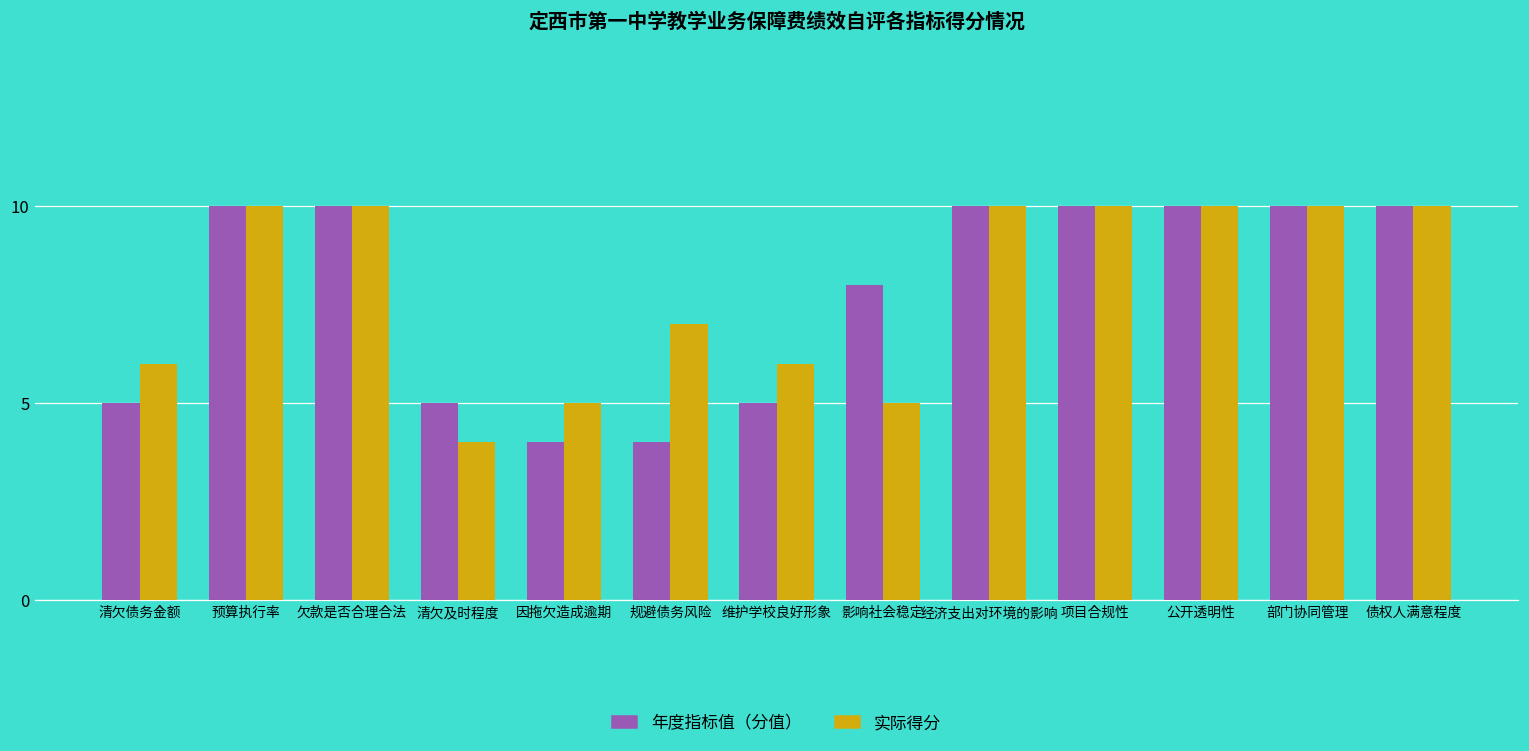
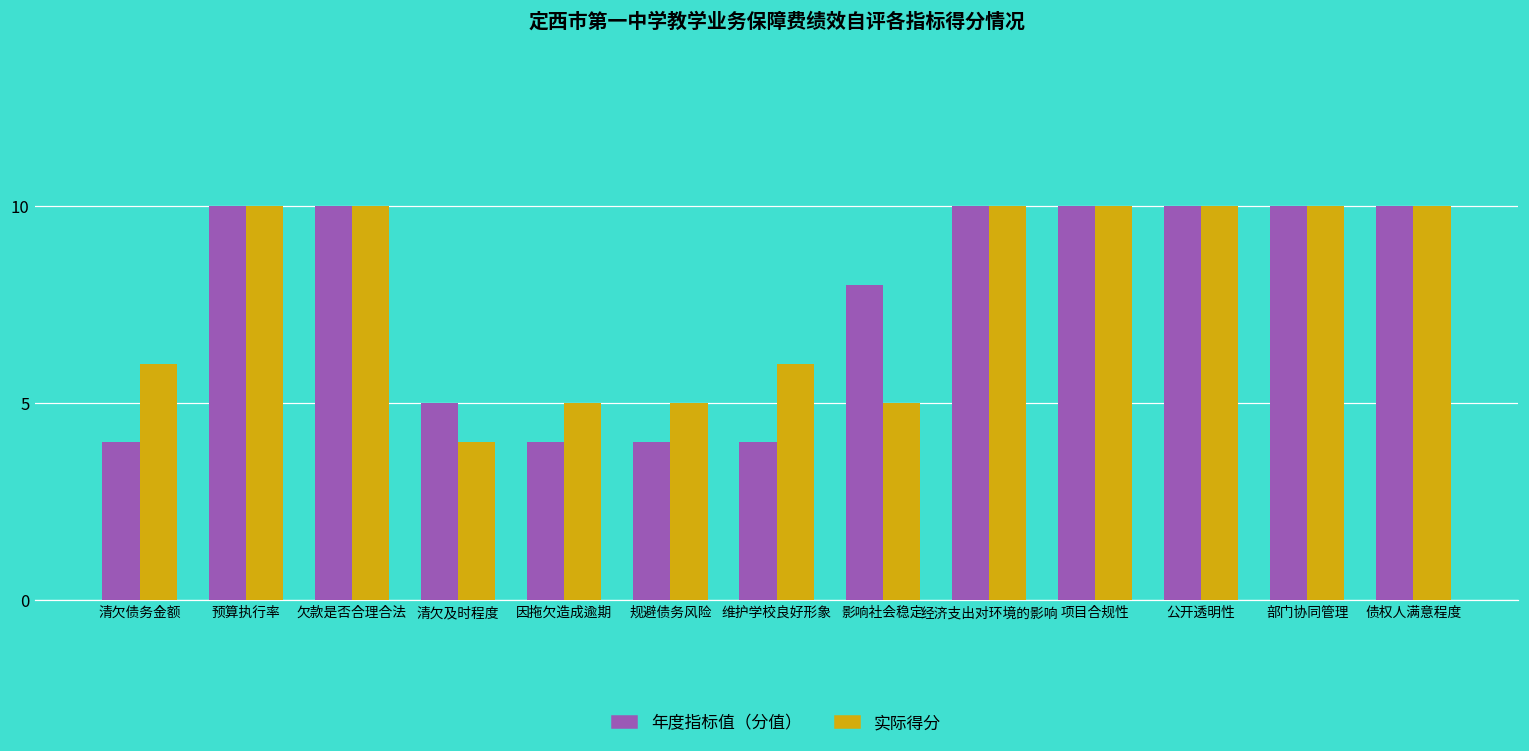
  {
    "年度指标值（分值）": {
-     "清欠债务金额": 5,
+     "清欠债务金额": 4,
      "预算执行率": 10,
      "欠款是否合理合法": 10,
      "清欠及时程度": 5,
      "因拖欠造成逾期": 4,
      "规避债务风险": 4,
-     "维护学校良好形象": 5,
+     "维护学校良好形象": 4,
      "影响社会稳定": 8,
      "经济支出对环境的影响": 10,
      "项目合规性": 10,
      "公开透明性": 10,
      "部门协同管理": 10,
      "债权人满意程度": 10
    },
    "实际得分": {
      "清欠债务金额": 6,
      "预算执行率": 10,
      "欠款是否合理合法": 10,
      "清欠及时程度": 4,
      "因拖欠造成逾期": 5,
-     "规避债务风险": 7,
+     "规避债务风险": 5,
      "维护学校良好形象": 6,
      "影响社会稳定": 5,
      "经济支出对环境的影响": 10,
      "项目合规性": 10,
      "公开透明性": 10,
      "部门协同管理": 10,
      "债权人满意程度": 10
    }
  }
